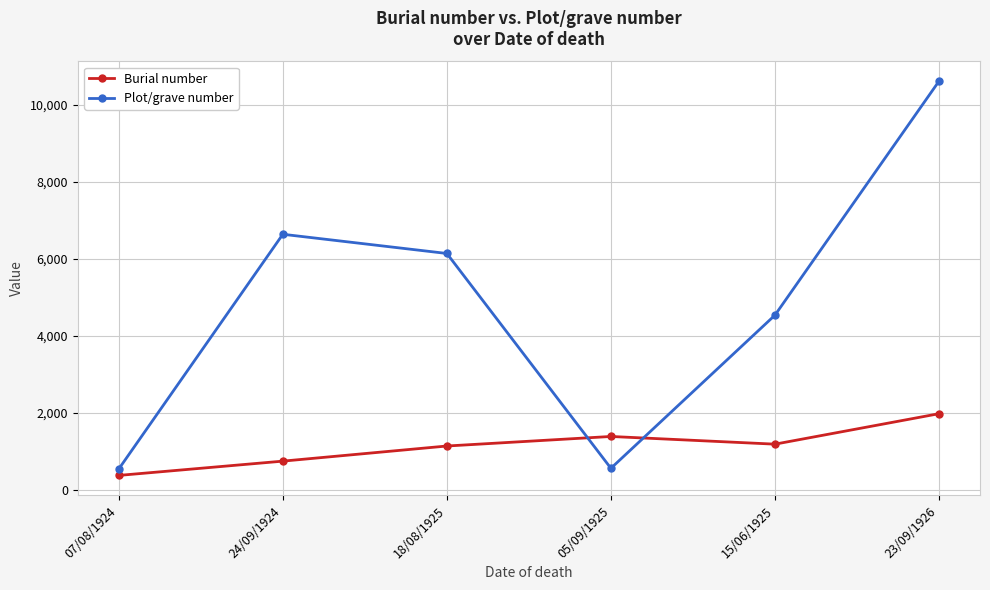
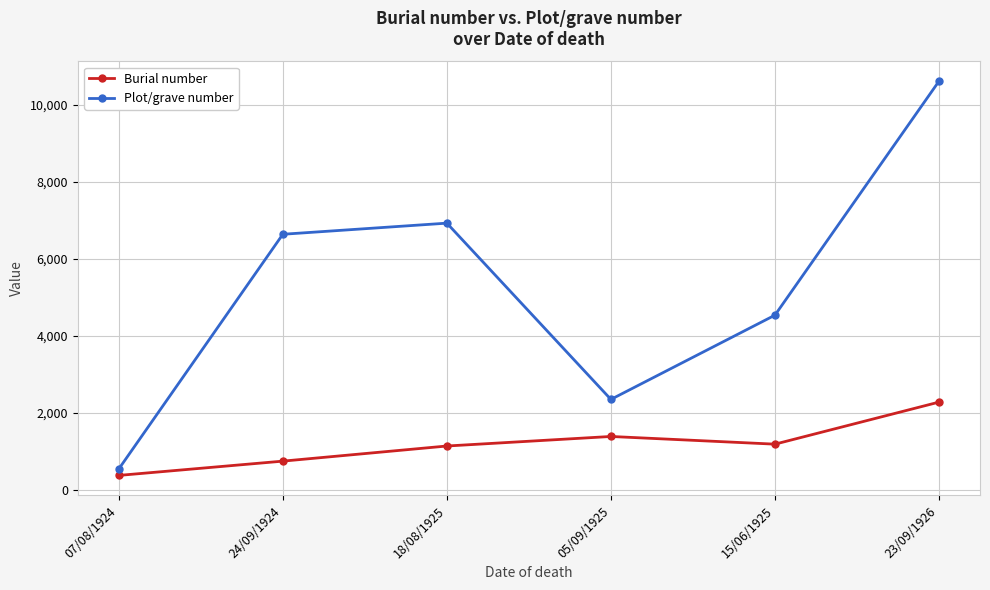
  {
    "Burial number": {
      "07/08/1924": "400",
      "24/09/1924": "700",
      "18/08/1925": "1,100",
      "05/09/1925": "1,400",
      "15/06/1925": "1,200",
-     "23/09/1926": "2,000"
+     "23/09/1926": "2,300"
    },
    "Plot/grave number": {
      "07/08/1924": "500",
      "24/09/1924": "6,600",
-     "18/08/1925": "6,100",
-     "05/09/1925": "600",
+     "18/08/1925": "6,900",
+     "05/09/1925": "2,300",
      "15/06/1925": "4,500",
      "23/09/1926": "10,600"
    }
  }
